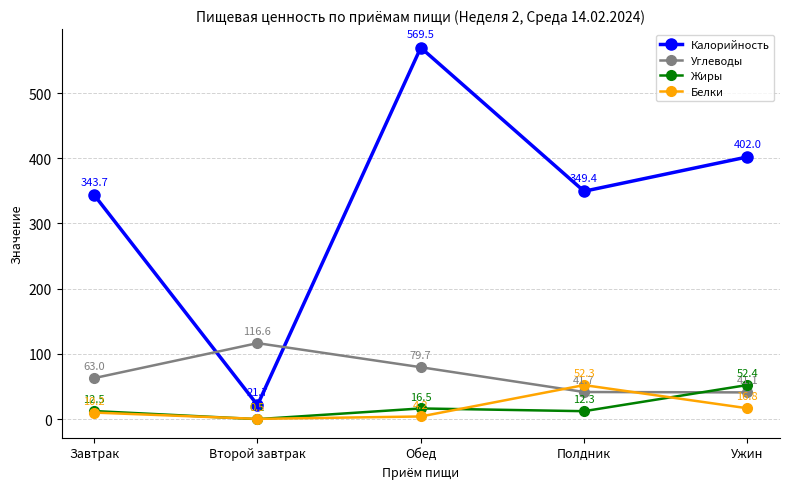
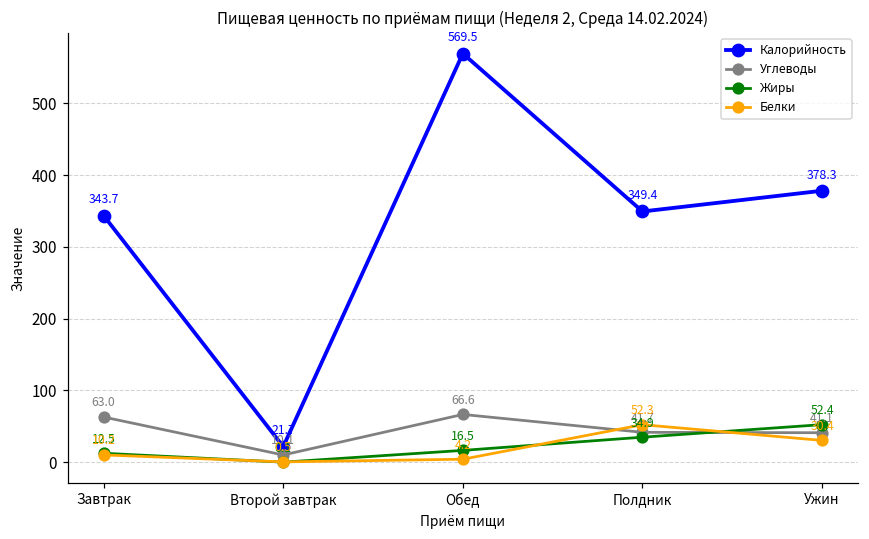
  {
    "Калорийность": {
      "Завтрак": 343.7,
      "Второй завтрак": 21.7,
      "Обед": 569.5,
      "Полдник": 349.4,
-     "Ужин": 402.0
+     "Ужин": 378.3
    },
    "Углеводы": {
      "Завтрак": 63.0,
-     "Второй завтрак": 116.6,
-     "Обед": 79.7
+     "Второй завтрак": 10.1,
+     "Обед": 66.6
    },
    "Жиры": {
      "Обед": 16.5,
-     "Полдник": 12.3
+     "Полдник": 34.9
    },
    "Белки": {
-     "Ужин": 16.8
+     "Ужин": 30.4
    }
  }
